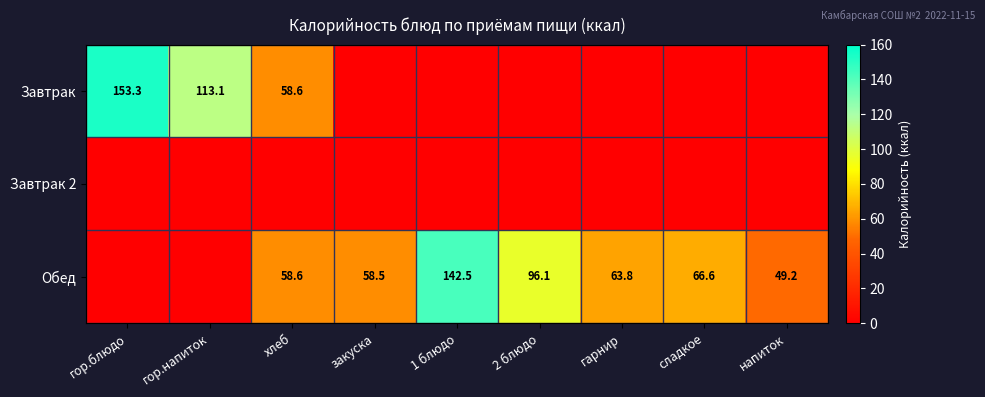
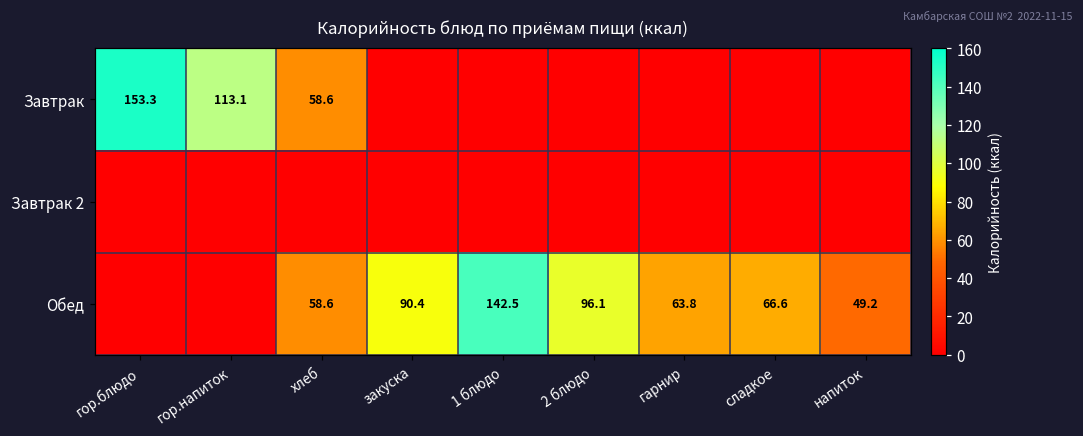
  {
    "Завтрак": {
      "гор.блюдо": 153.3,
      "гор.напиток": 113.1,
      "хлеб": 58.6
    },
    "Обед": {
      "хлеб": 58.6,
-     "закуска": 58.5,
+     "закуска": 90.4,
      "1 блюдо": 142.5,
      "2 блюдо": 96.1,
      "гарнир": 63.8,
      "сладкое": 66.6,
      "напиток": 49.2
    }
  }
